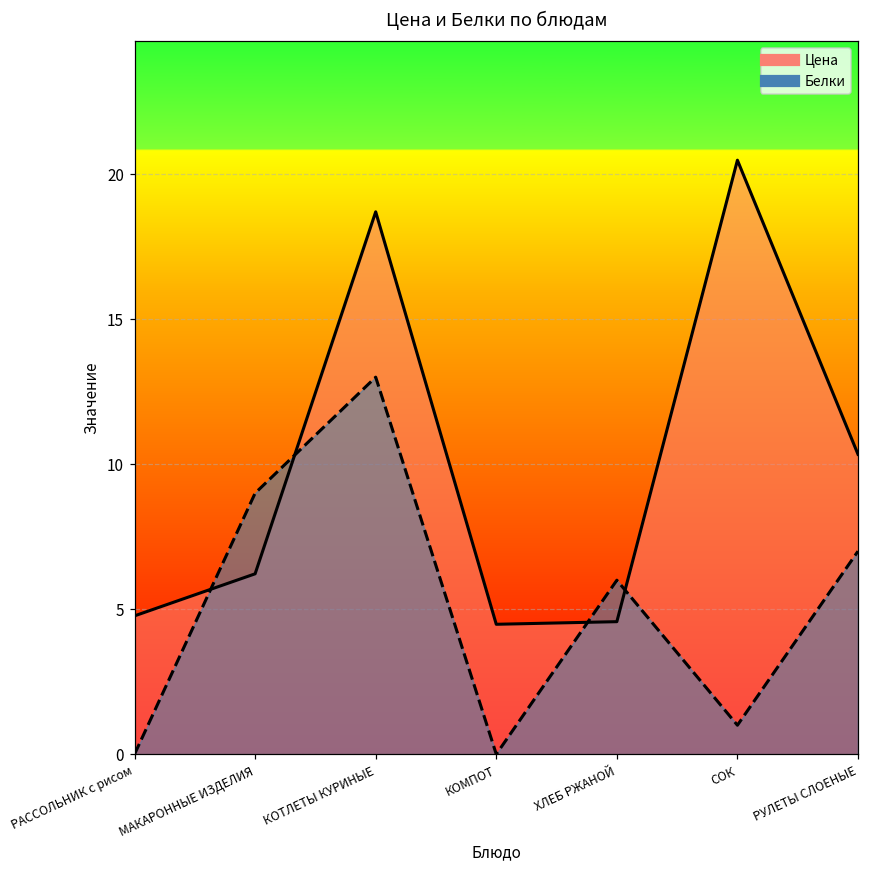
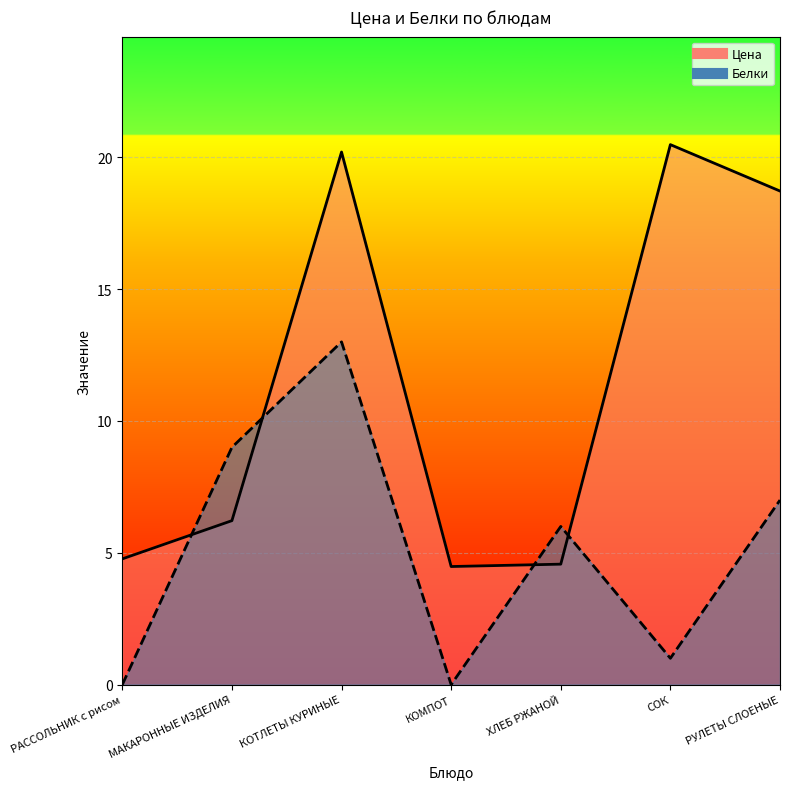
  {
    "Цена": {
      "РАССОЛЬНИК с рисом": 4.8,
      "МАКАРОННЫЕ ИЗДЕЛИЯ": 6.2,
-     "КОТЛЕТЫ КУРИНЫЕ": 18.7,
+     "КОТЛЕТЫ КУРИНЫЕ": 20.2,
      "КОМПОТ": 4.5,
      "ХЛЕБ РЖАНОЙ": 4.6,
      "СОК": 20.5,
-     "РУЛЕТЫ СЛОЕНЫЕ": 10.3
+     "РУЛЕТЫ СЛОЕНЫЕ": 18.7
    },
    "Белки": {
      "РАССОЛЬНИК с рисом": 0.0,
      "МАКАРОННЫЕ ИЗДЕЛИЯ": 9.0,
      "КОТЛЕТЫ КУРИНЫЕ": 13.0,
      "КОМПОТ": 0.0,
      "ХЛЕБ РЖАНОЙ": 6.0,
      "СОК": 1.0,
      "РУЛЕТЫ СЛОЕНЫЕ": 7.0
    }
  }
